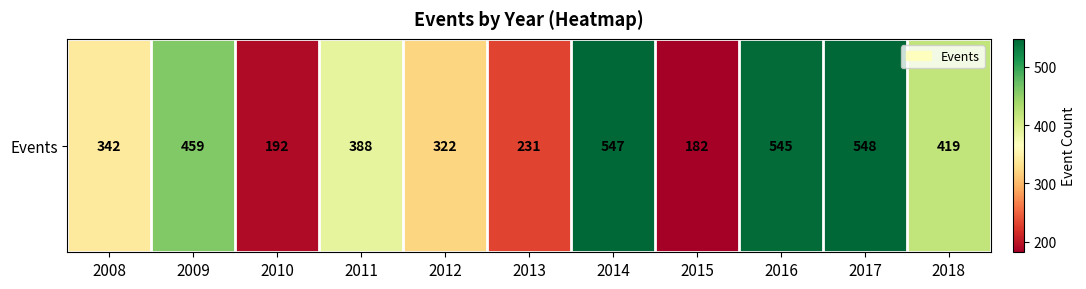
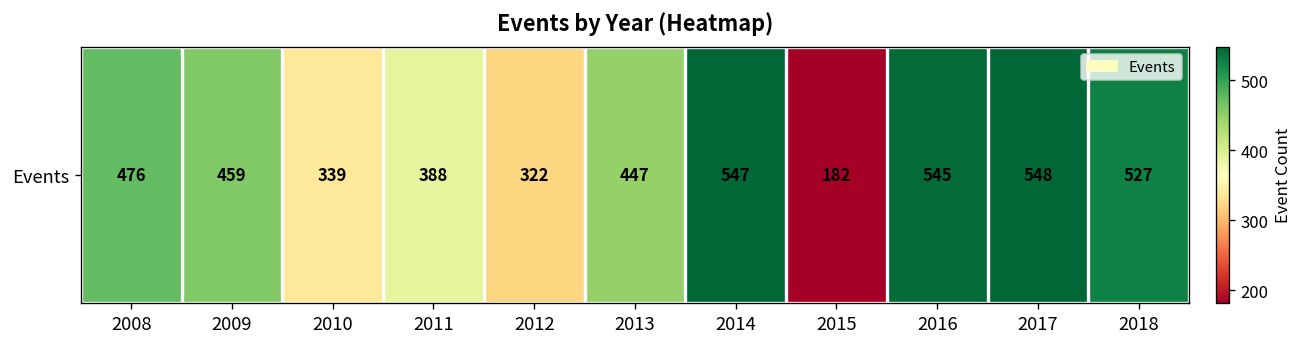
  {
    "Events": {
-     "2008": 342,
+     "2008": 476,
      "2009": 459,
-     "2010": 192,
+     "2010": 339,
      "2011": 388,
      "2012": 322,
-     "2013": 231,
+     "2013": 447,
      "2014": 547,
      "2015": 182,
      "2016": 545,
      "2017": 548,
-     "2018": 419
+     "2018": 527
    }
  }
